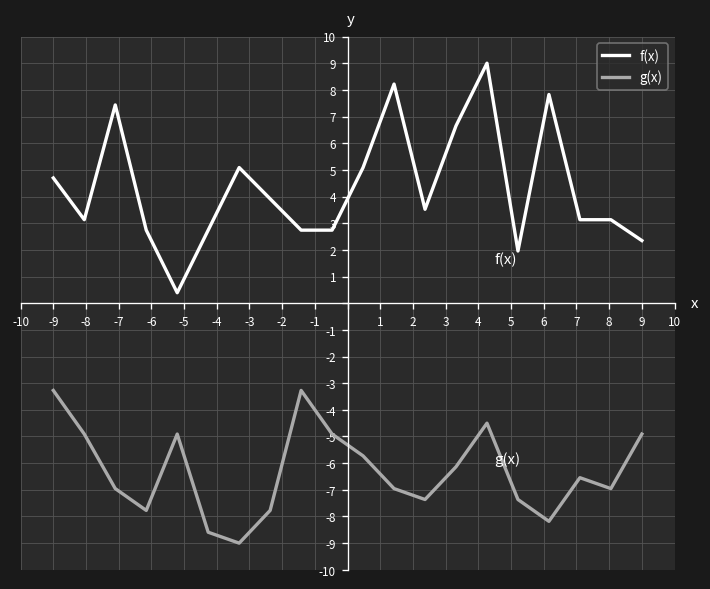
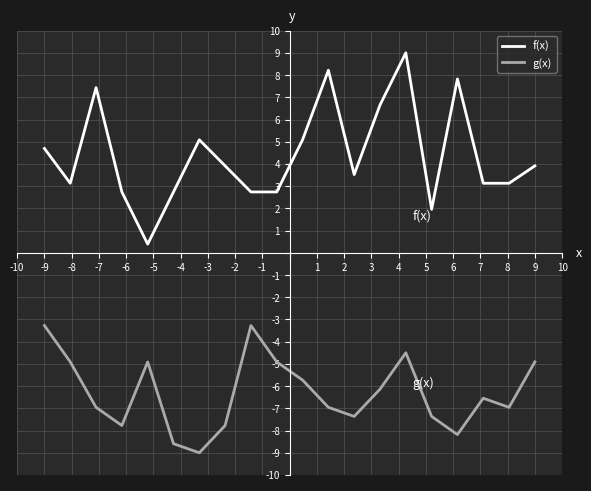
  {
    "f(x)": {
      "-9": 4.7,
-     "9": 2.3
+     "9": 3.9
    },
    "g(x)": {
      "-9": -3.3,
      "9": -4.9
    }
  }
